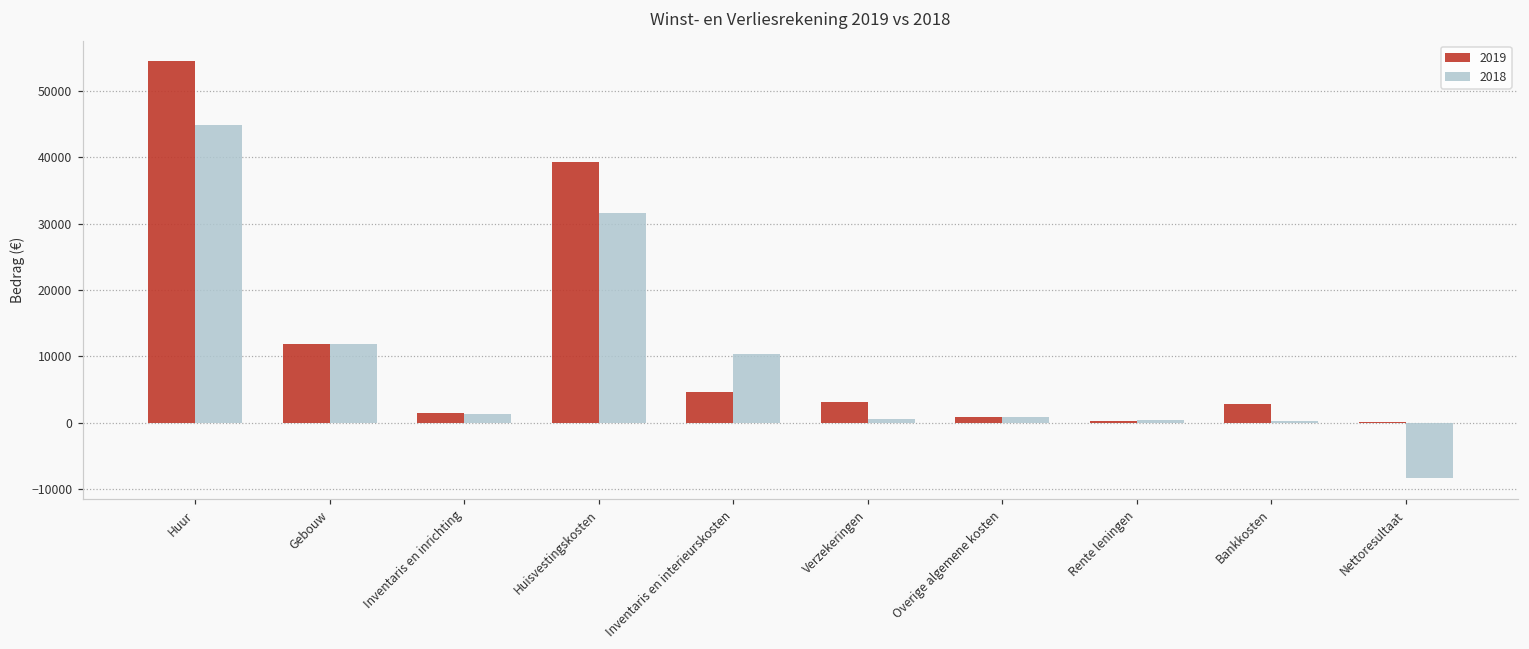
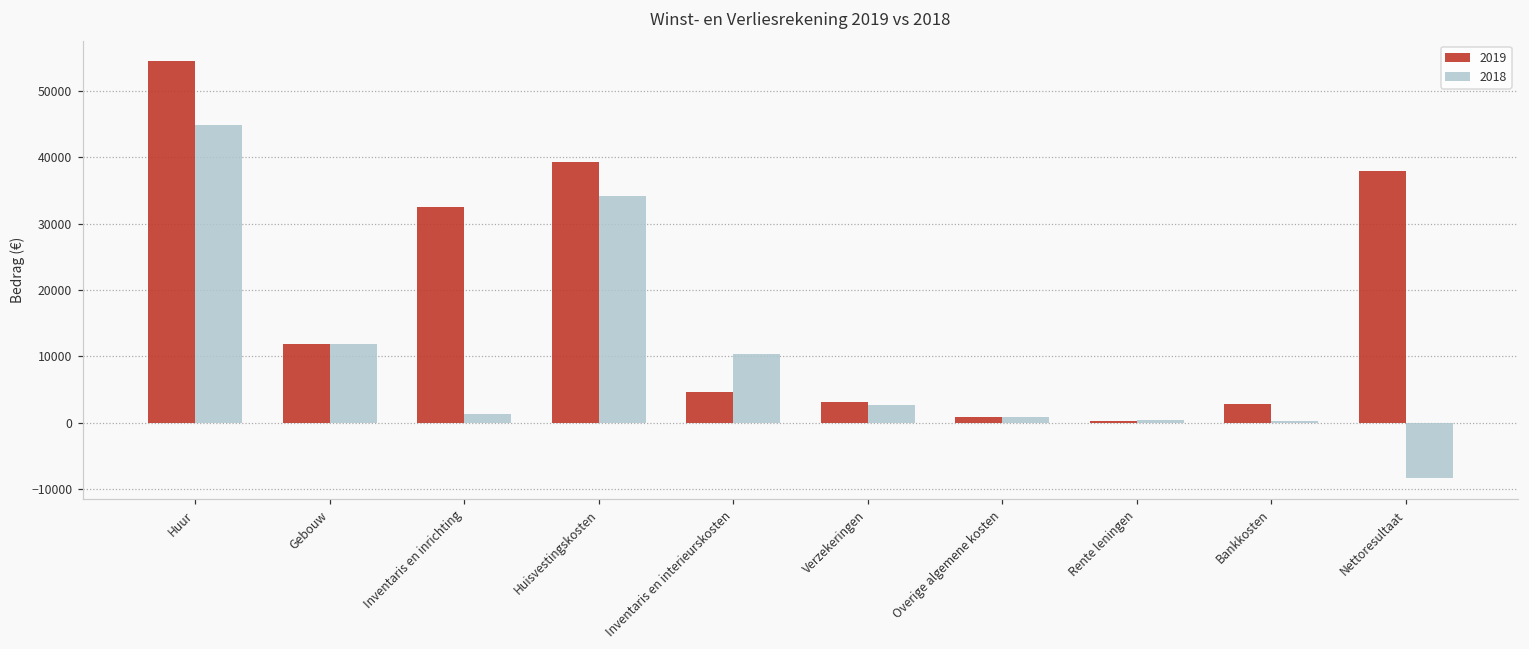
  {
    "2019": {
      "Huur": 54000,
      "Gebouw": 12000,
-     "Inventaris en inrichting": 1000,
+     "Inventaris en inrichting": 33000,
      "Huisvestingskosten": 39000,
      "Inventaris en interieurskosten": 5000,
      "Verzekeringen": 3000,
      "Overige algemene kosten": 1000,
      "Bankkosten": 3000,
-     "Nettoresultaat": 0
+     "Nettoresultaat": 38000
    },
    "2018": {
      "Huur": 45000,
      "Gebouw": 12000,
      "Inventaris en inrichting": 1000,
-     "Huisvestingskosten": 32000,
+     "Huisvestingskosten": 34000,
      "Inventaris en interieurskosten": 10000,
-     "Verzekeringen": 0,
+     "Verzekeringen": 3000,
      "Overige algemene kosten": 1000,
      "Nettoresultaat": -8000
    }
  }
